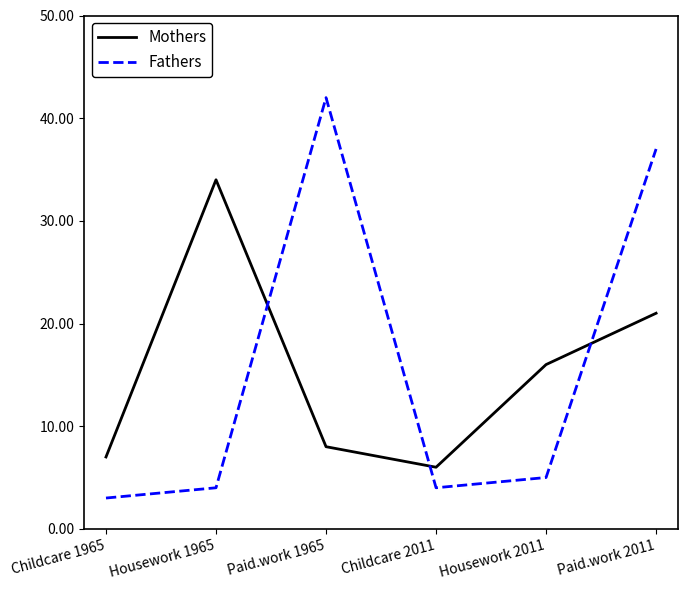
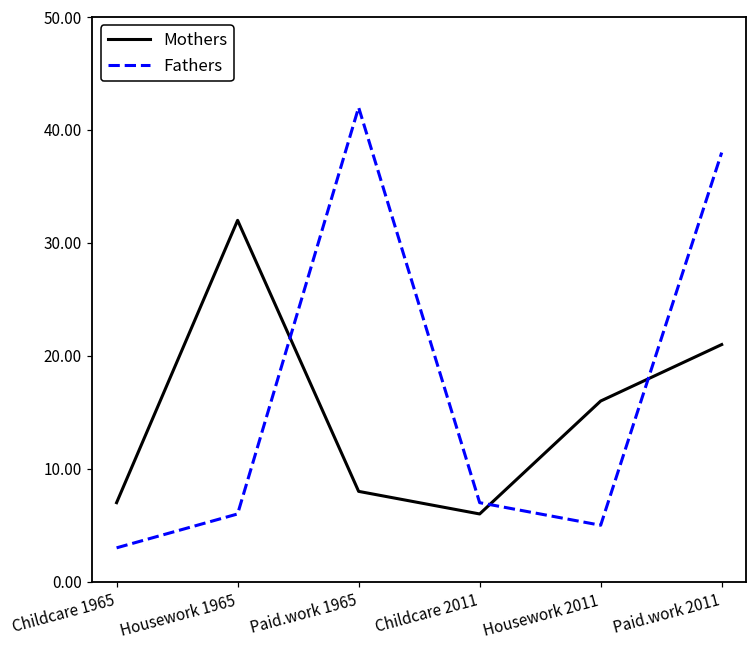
  {
    "Mothers": {
      "Childcare 1965": 7,
-     "Housework 1965": 34,
+     "Housework 1965": 32,
      "Paid.work 1965": 8,
      "Childcare 2011": 6,
      "Housework 2011": 16,
      "Paid.work 2011": 21
    },
    "Fathers": {
      "Childcare 1965": 3,
-     "Housework 1965": 4,
+     "Housework 1965": 6,
      "Paid.work 1965": 42,
-     "Childcare 2011": 4,
+     "Childcare 2011": 7,
      "Housework 2011": 5,
-     "Paid.work 2011": 37
+     "Paid.work 2011": 38
    }
  }
